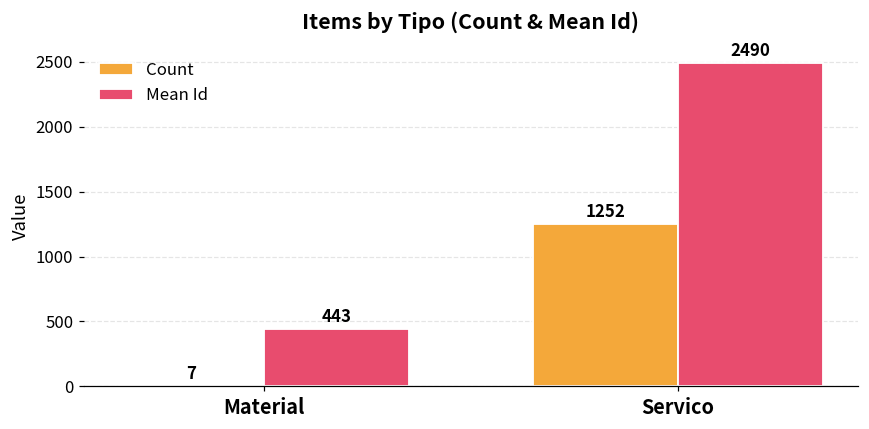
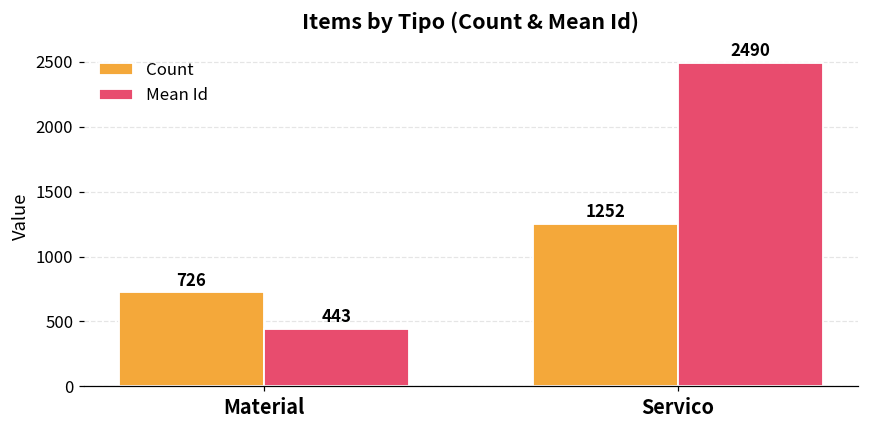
  {
    "Count": {
-     "Material": 7,
+     "Material": 726,
      "Servico": 1252
    },
    "Mean Id": {
      "Material": 443,
      "Servico": 2490
    }
  }
